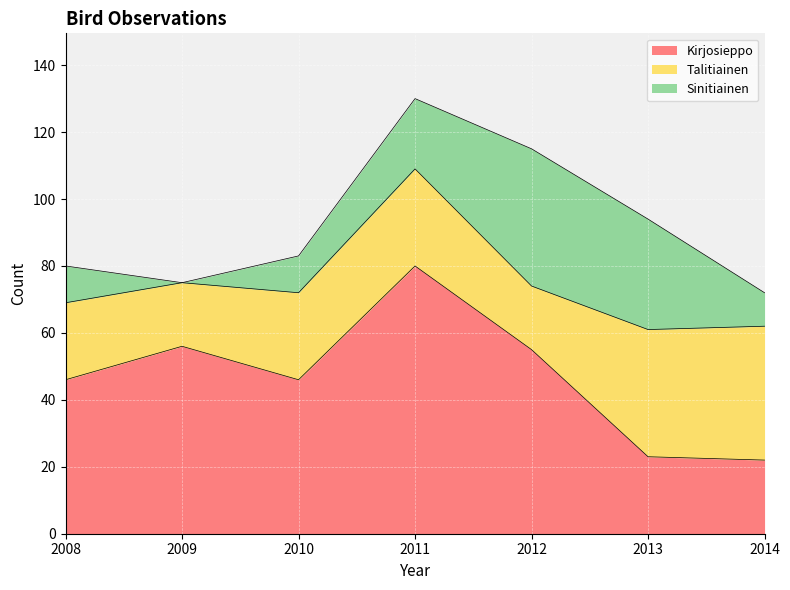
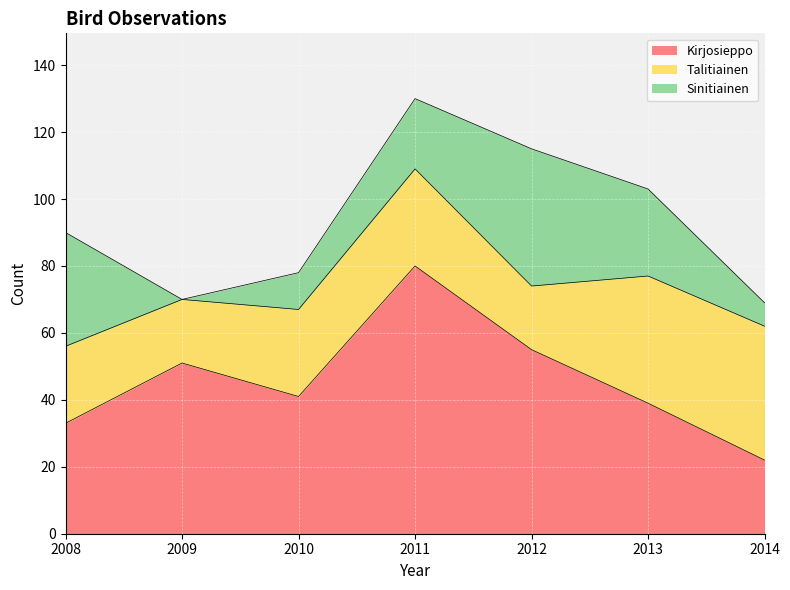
  {
    "Kirjosieppo": {
-     "2008": 46,
-     "2009": 56,
-     "2010": 46,
+     "2008": 33,
+     "2009": 51,
+     "2010": 41,
      "2011": 80,
      "2012": 55,
-     "2013": 23,
+     "2013": 39,
      "2014": 22
    },
    "Talitiainen": {
      "2008": 23,
      "2010": 26,
      "2011": 29,
      "2012": 19,
      "2013": 38,
      "2014": 40
    },
    "Sinitiainen": {
-     "2008": 11,
+     "2008": 34,
      "2010": 11,
      "2011": 21,
      "2012": 41,
-     "2013": 33,
-     "2014": 10
+     "2013": 26,
+     "2014": 7
    }
  }
